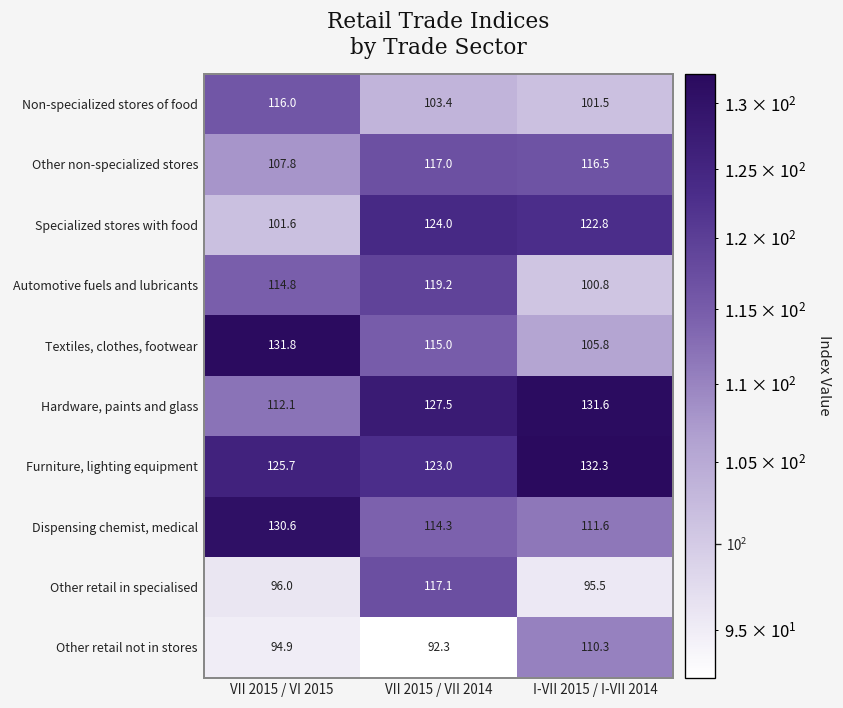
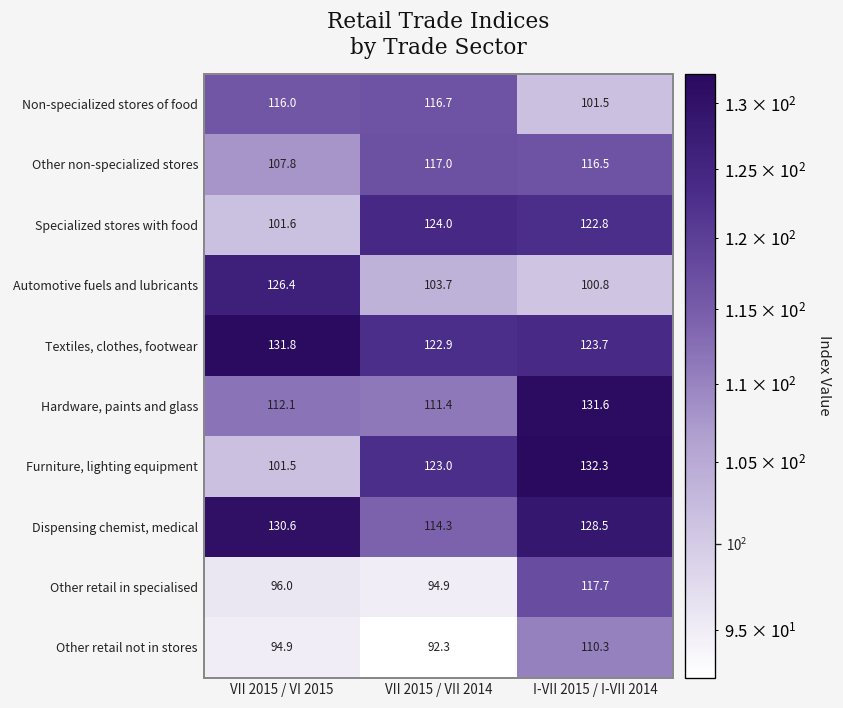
  {
    "Non-specialized stores of food": {
      "VII 2015 / VI 2015": 116.0,
-     "VII 2015 / VII 2014": 103.4,
+     "VII 2015 / VII 2014": 116.7,
      "I-VII 2015 / I-VII 2014": 101.5
    },
    "Other non-specialized stores": {
      "VII 2015 / VI 2015": 107.8,
      "VII 2015 / VII 2014": 117.0,
      "I-VII 2015 / I-VII 2014": 116.5
    },
    "Specialized stores with food": {
      "VII 2015 / VI 2015": 101.6,
      "VII 2015 / VII 2014": 124.0,
      "I-VII 2015 / I-VII 2014": 122.8
    },
    "Automotive fuels and lubricants": {
-     "VII 2015 / VI 2015": 114.8,
-     "VII 2015 / VII 2014": 119.2,
+     "VII 2015 / VI 2015": 126.4,
+     "VII 2015 / VII 2014": 103.7,
      "I-VII 2015 / I-VII 2014": 100.8
    },
    "Textiles, clothes, footwear": {
      "VII 2015 / VI 2015": 131.8,
-     "VII 2015 / VII 2014": 115.0,
-     "I-VII 2015 / I-VII 2014": 105.8
+     "VII 2015 / VII 2014": 122.9,
+     "I-VII 2015 / I-VII 2014": 123.7
    },
    "Hardware, paints and glass": {
      "VII 2015 / VI 2015": 112.1,
-     "VII 2015 / VII 2014": 127.5,
+     "VII 2015 / VII 2014": 111.4,
      "I-VII 2015 / I-VII 2014": 131.6
    },
    "Furniture, lighting equipment": {
-     "VII 2015 / VI 2015": 125.7,
+     "VII 2015 / VI 2015": 101.5,
      "VII 2015 / VII 2014": 123.0,
      "I-VII 2015 / I-VII 2014": 132.3
    },
    "Dispensing chemist, medical": {
      "VII 2015 / VI 2015": 130.6,
      "VII 2015 / VII 2014": 114.3,
-     "I-VII 2015 / I-VII 2014": 111.6
+     "I-VII 2015 / I-VII 2014": 128.5
    },
    "Other retail in specialised": {
      "VII 2015 / VI 2015": 96.0,
-     "VII 2015 / VII 2014": 117.1,
-     "I-VII 2015 / I-VII 2014": 95.5
+     "VII 2015 / VII 2014": 94.9,
+     "I-VII 2015 / I-VII 2014": 117.7
    },
    "Other retail not in stores": {
      "VII 2015 / VI 2015": 94.9,
      "VII 2015 / VII 2014": 92.3,
      "I-VII 2015 / I-VII 2014": 110.3
    }
  }
